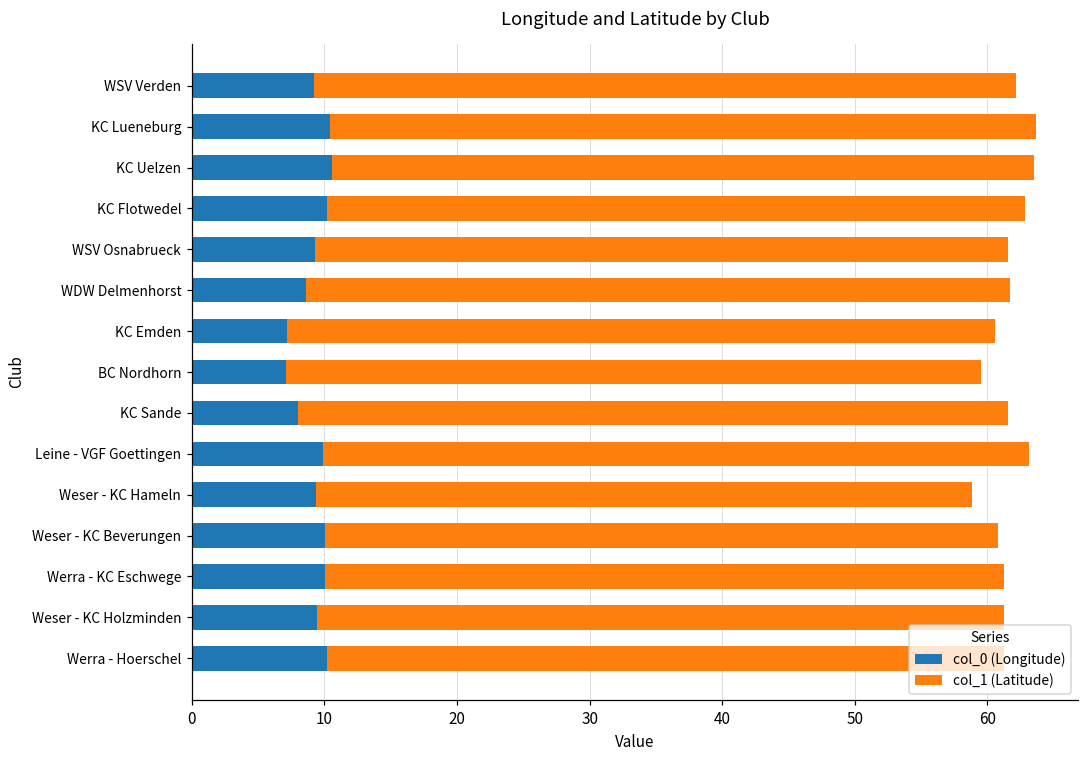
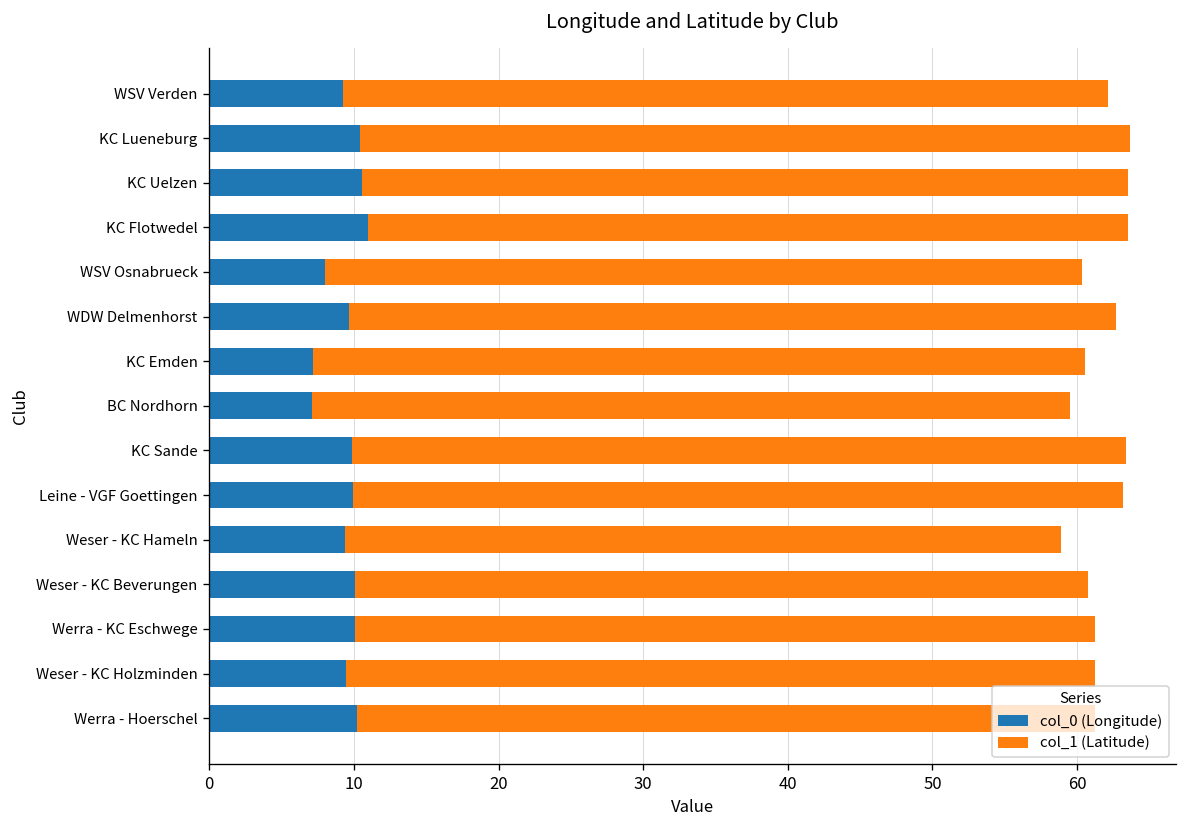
  {
    "col_0 (Longitude)": {
      "WSV Verden": 9.2,
      "KC Lueneburg": 10.4,
      "KC Uelzen": 10.5,
-     "KC Flotwedel": 10.2,
-     "WSV Osnabrueck": 9.3,
-     "WDW Delmenhorst": 8.6,
+     "KC Flotwedel": 11.0,
+     "WSV Osnabrueck": 8.0,
+     "WDW Delmenhorst": 9.6,
      "KC Emden": 7.2,
      "BC Nordhorn": 7.1,
-     "KC Sande": 8.0,
+     "KC Sande": 9.8,
      "Leine - VGF Goettingen": 9.9,
      "Weser - KC Hameln": 9.4,
      "Weser - KC Beverungen": 10.1,
      "Werra - KC Eschwege": 10.1,
      "Weser - KC Holzminden": 9.4,
      "Werra - Hoerschel": 10.2
    },
    "col_1 (Latitude)": {
      "WSV Verden": 52.9,
      "KC Lueneburg": 53.2,
      "KC Uelzen": 53.0,
      "KC Flotwedel": 52.6,
      "WSV Osnabrueck": 52.3,
      "WDW Delmenhorst": 53.1,
      "KC Emden": 53.4,
      "BC Nordhorn": 52.4,
      "KC Sande": 53.5,
      "Leine - VGF Goettingen": 53.2,
      "Weser - KC Hameln": 49.5,
      "Weser - KC Beverungen": 50.7,
      "Werra - KC Eschwege": 51.2,
      "Weser - KC Holzminden": 51.8
    }
  }
